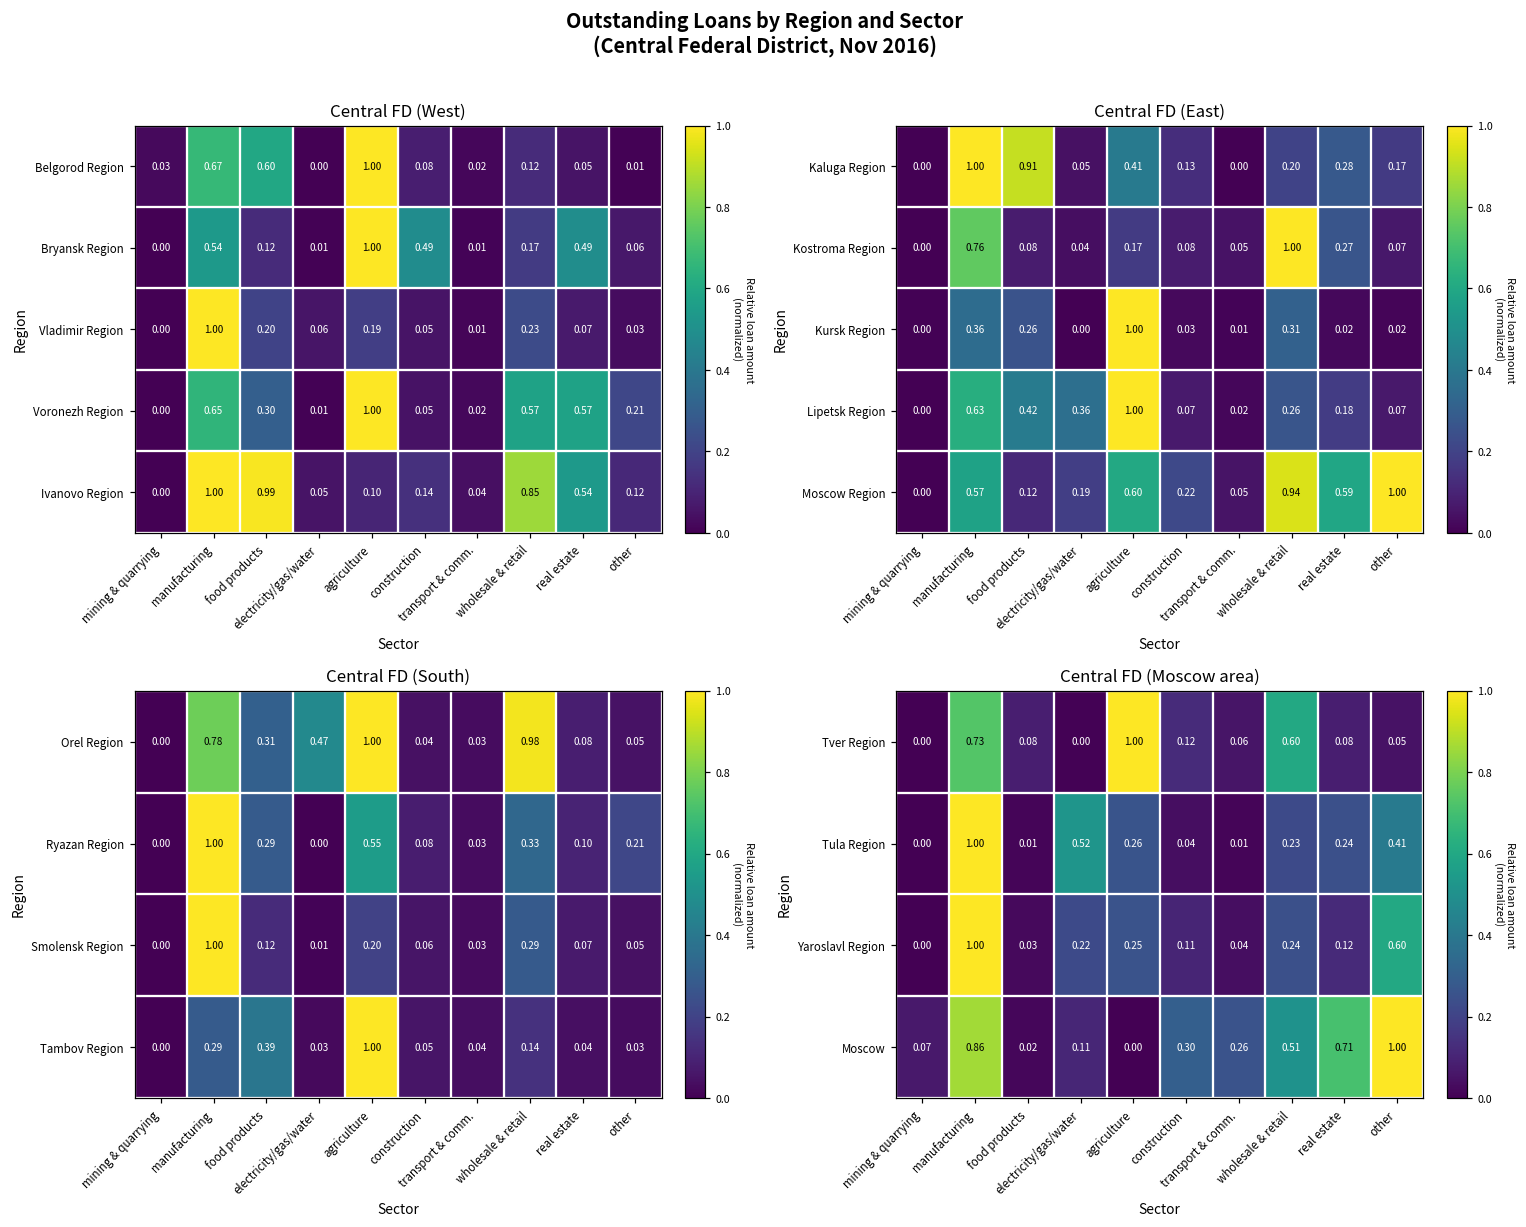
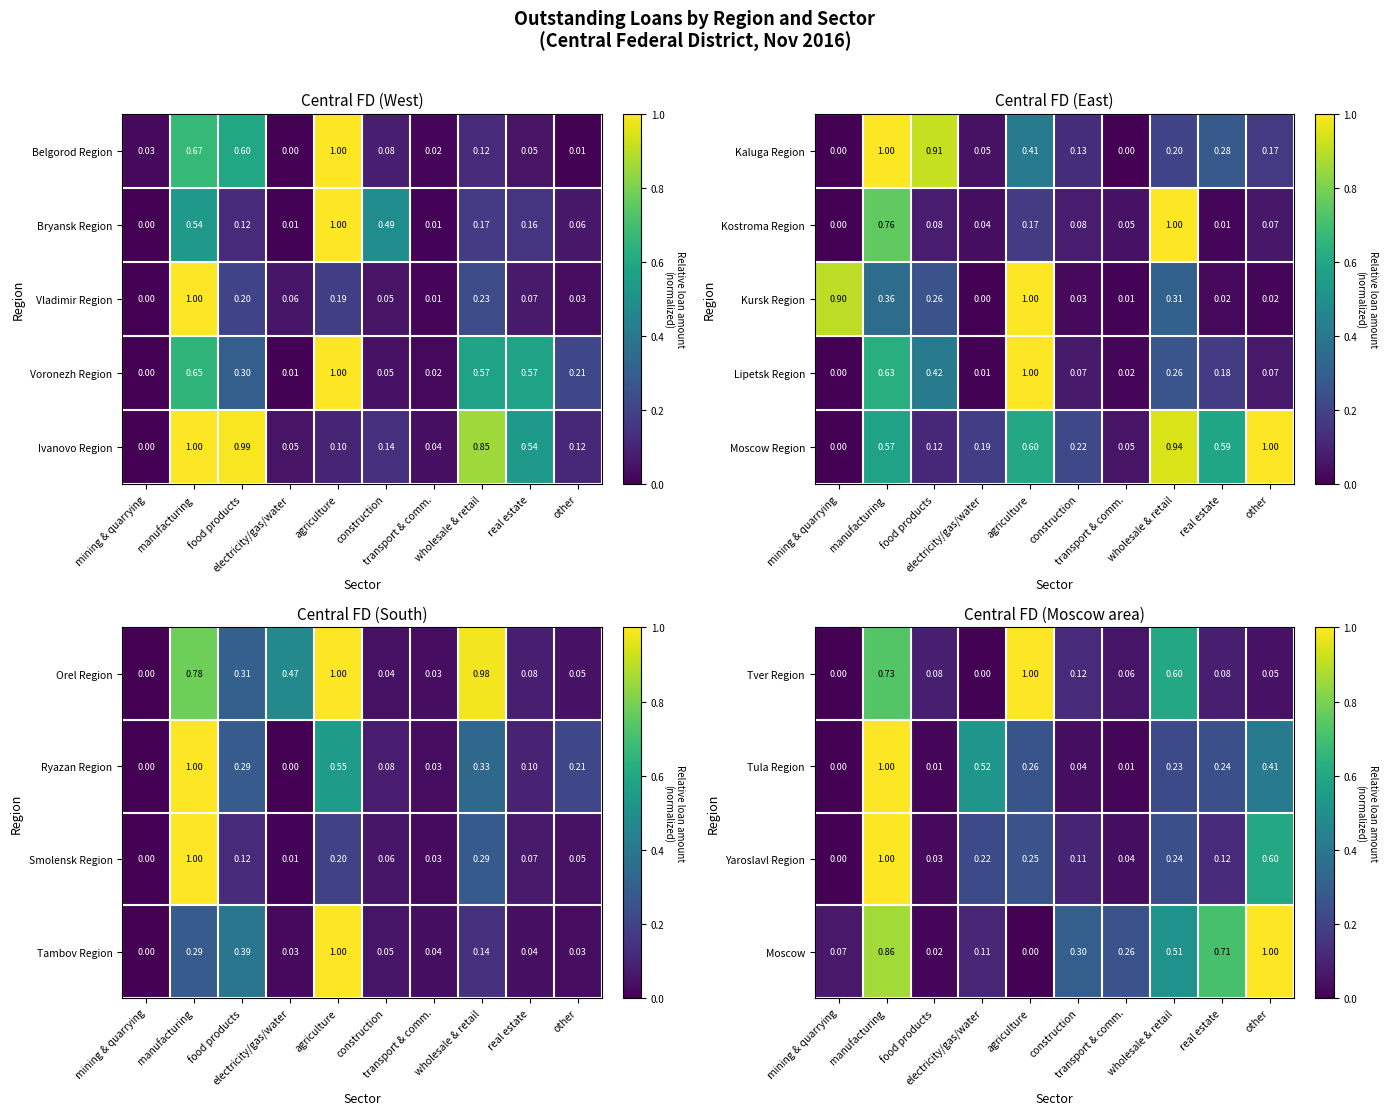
  {
    "Central FD (West)": {
      "Belgorod Region": {
        "mining & quarrying": 0.03,
        "manufacturing": 0.67,
        "food products": 0.60,
        "electricity/gas/water": 0.00,
        "agriculture": 1.00,
        "construction": 0.08,
        "transport & comm.": 0.02,
        "wholesale & retail": 0.12,
        "real estate": 0.05,
        "other": 0.01
      },
      "Bryansk Region": {
        "mining & quarrying": 0.00,
        "manufacturing": 0.54,
        "food products": 0.12,
        "electricity/gas/water": 0.01,
        "agriculture": 1.00,
        "construction": 0.49,
        "transport & comm.": 0.01,
        "wholesale & retail": 0.17,
-       "real estate": 0.49,
+       "real estate": 0.16,
        "other": 0.06
      },
      "Vladimir Region": {
        "mining & quarrying": 0.00,
        "manufacturing": 1.00,
        "food products": 0.20,
        "electricity/gas/water": 0.06,
        "agriculture": 0.19,
        "construction": 0.05,
        "transport & comm.": 0.01,
        "wholesale & retail": 0.23,
        "real estate": 0.07,
        "other": 0.03
      },
      "Voronezh Region": {
        "mining & quarrying": 0.00,
        "manufacturing": 0.65,
        "food products": 0.30,
        "electricity/gas/water": 0.01,
        "agriculture": 1.00,
        "construction": 0.05,
        "transport & comm.": 0.02,
        "wholesale & retail": 0.57,
        "real estate": 0.57,
        "other": 0.21
      },
      "Ivanovo Region": {
        "mining & quarrying": 0.00,
        "manufacturing": 1.00,
        "food products": 0.99,
        "electricity/gas/water": 0.05,
        "agriculture": 0.10,
        "construction": 0.14,
        "transport & comm.": 0.04,
        "wholesale & retail": 0.85,
        "real estate": 0.54,
        "other": 0.12
      }
    },
    "Central FD (East)": {
      "Kaluga Region": {
        "mining & quarrying": 0.00,
        "manufacturing": 1.00,
        "food products": 0.91,
        "electricity/gas/water": 0.05,
        "agriculture": 0.41,
        "construction": 0.13,
        "transport & comm.": 0.00,
        "wholesale & retail": 0.20,
        "real estate": 0.28,
        "other": 0.17
      },
      "Kostroma Region": {
        "mining & quarrying": 0.00,
        "manufacturing": 0.76,
        "food products": 0.08,
        "electricity/gas/water": 0.04,
        "agriculture": 0.17,
        "construction": 0.08,
        "transport & comm.": 0.05,
        "wholesale & retail": 1.00,
-       "real estate": 0.27,
+       "real estate": 0.01,
        "other": 0.07
      },
      "Kursk Region": {
-       "mining & quarrying": 0.00,
+       "mining & quarrying": 0.90,
        "manufacturing": 0.36,
        "food products": 0.26,
        "electricity/gas/water": 0.00,
        "agriculture": 1.00,
        "construction": 0.03,
        "transport & comm.": 0.01,
        "wholesale & retail": 0.31,
        "real estate": 0.02,
        "other": 0.02
      },
      "Lipetsk Region": {
        "mining & quarrying": 0.00,
        "manufacturing": 0.63,
        "food products": 0.42,
-       "electricity/gas/water": 0.36,
+       "electricity/gas/water": 0.01,
        "agriculture": 1.00,
        "construction": 0.07,
        "transport & comm.": 0.02,
        "wholesale & retail": 0.26,
        "real estate": 0.18,
        "other": 0.07
      },
      "Moscow Region": {
        "mining & quarrying": 0.00,
        "manufacturing": 0.57,
        "food products": 0.12,
        "electricity/gas/water": 0.19,
        "agriculture": 0.60,
        "construction": 0.22,
        "transport & comm.": 0.05,
        "wholesale & retail": 0.94,
        "real estate": 0.59,
        "other": 1.00
      }
    },
    "Central FD (South)": {
      "Orel Region": {
        "mining & quarrying": 0.00,
        "manufacturing": 0.78,
        "food products": 0.31,
        "electricity/gas/water": 0.47,
        "agriculture": 1.00,
        "construction": 0.04,
        "transport & comm.": 0.03,
        "wholesale & retail": 0.98,
        "real estate": 0.08,
        "other": 0.05
      },
      "Ryazan Region": {
        "mining & quarrying": 0.00,
        "manufacturing": 1.00,
        "food products": 0.29,
        "electricity/gas/water": 0.00,
        "agriculture": 0.55,
        "construction": 0.08,
        "transport & comm.": 0.03,
        "wholesale & retail": 0.33,
        "real estate": 0.10,
        "other": 0.21
      },
      "Smolensk Region": {
        "mining & quarrying": 0.00,
        "manufacturing": 1.00,
        "food products": 0.12,
        "electricity/gas/water": 0.01,
        "agriculture": 0.20,
        "construction": 0.06,
        "transport & comm.": 0.03,
        "wholesale & retail": 0.29,
        "real estate": 0.07,
        "other": 0.05
      },
      "Tambov Region": {
        "mining & quarrying": 0.00,
        "manufacturing": 0.29,
        "food products": 0.39,
        "electricity/gas/water": 0.03,
        "agriculture": 1.00,
        "construction": 0.05,
        "transport & comm.": 0.04,
        "wholesale & retail": 0.14,
        "real estate": 0.04,
        "other": 0.03
      }
    },
    "Central FD (Moscow area)": {
      "Tver Region": {
        "mining & quarrying": 0.00,
        "manufacturing": 0.73,
        "food products": 0.08,
        "electricity/gas/water": 0.00,
        "agriculture": 1.00,
        "construction": 0.12,
        "transport & comm.": 0.06,
        "wholesale & retail": 0.60,
        "real estate": 0.08,
        "other": 0.05
      },
      "Tula Region": {
        "mining & quarrying": 0.00,
        "manufacturing": 1.00,
        "food products": 0.01,
        "electricity/gas/water": 0.52,
        "agriculture": 0.26,
        "construction": 0.04,
        "transport & comm.": 0.01,
        "wholesale & retail": 0.23,
        "real estate": 0.24,
        "other": 0.41
      },
      "Yaroslavl Region": {
        "mining & quarrying": 0.00,
        "manufacturing": 1.00,
        "food products": 0.03,
        "electricity/gas/water": 0.22,
        "agriculture": 0.25,
        "construction": 0.11,
        "transport & comm.": 0.04,
        "wholesale & retail": 0.24,
        "real estate": 0.12,
        "other": 0.60
      },
      "Moscow": {
        "mining & quarrying": 0.07,
        "manufacturing": 0.86,
        "food products": 0.02,
        "electricity/gas/water": 0.11,
        "agriculture": 0.00,
        "construction": 0.30,
        "transport & comm.": 0.26,
        "wholesale & retail": 0.51,
        "real estate": 0.71,
        "other": 1.00
      }
    }
  }
